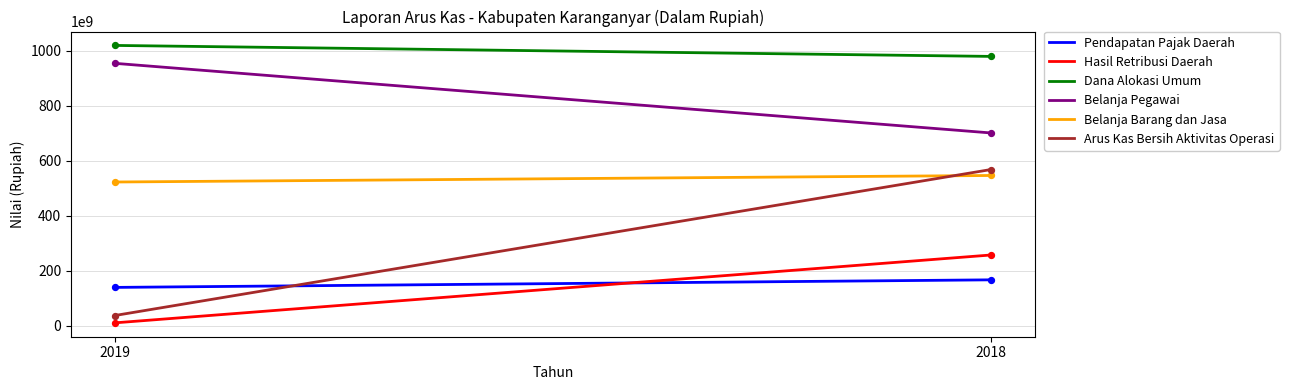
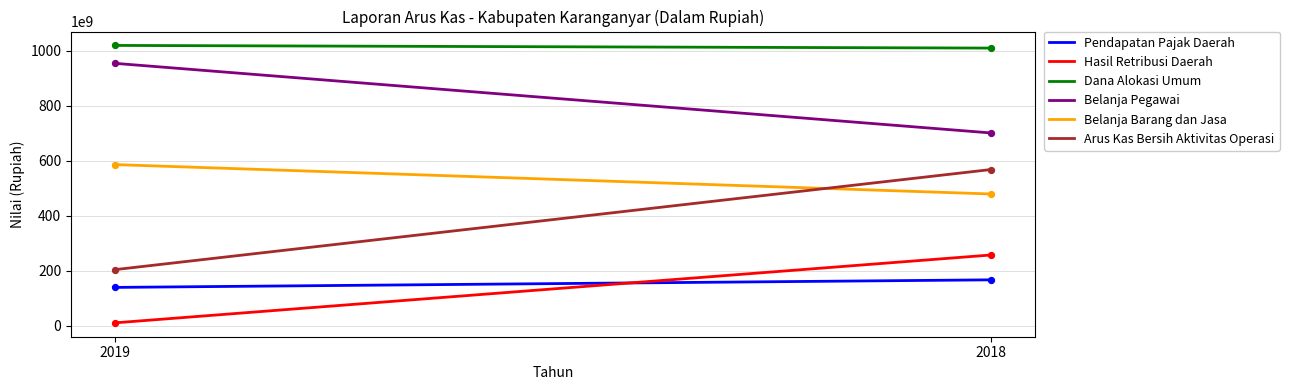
  {
    "Pendapatan Pajak Daerah": {
      "2019": 140000000000,
      "2018": 170000000000
    },
    "Hasil Retribusi Daerah": {
      "2019": 10000000000,
      "2018": 260000000000
    },
    "Dana Alokasi Umum": {
      "2019": 1020000000000,
-     "2018": 980000000000
+     "2018": 1010000000000
    },
    "Belanja Pegawai": {
      "2019": 950000000000,
      "2018": 700000000000
    },
    "Belanja Barang dan Jasa": {
-     "2019": 520000000000,
-     "2018": 550000000000
+     "2019": 590000000000,
+     "2018": 480000000000
    },
    "Arus Kas Bersih Aktivitas Operasi": {
-     "2019": 40000000000,
+     "2019": 200000000000,
      "2018": 570000000000
    }
  }
